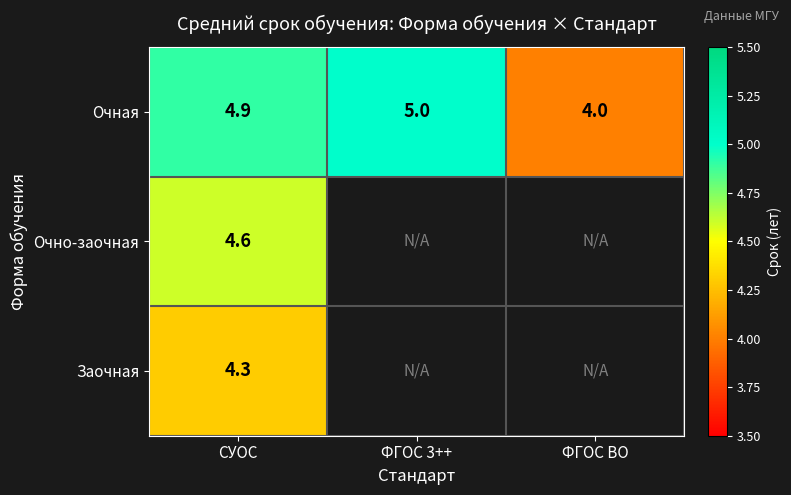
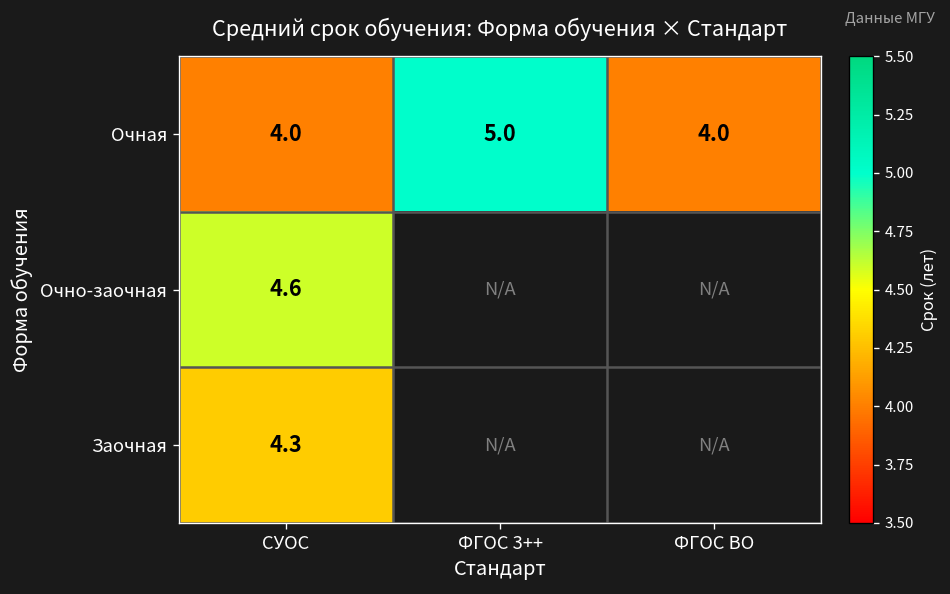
  {
    "Очная": {
-     "СУОС": 4.9,
+     "СУОС": 4.0,
      "ФГОС 3++": 5.0,
      "ФГОС ВО": 4.0
    },
    "Очно-заочная": {
      "СУОС": 4.6
    },
    "Заочная": {
      "СУОС": 4.3
    }
  }
